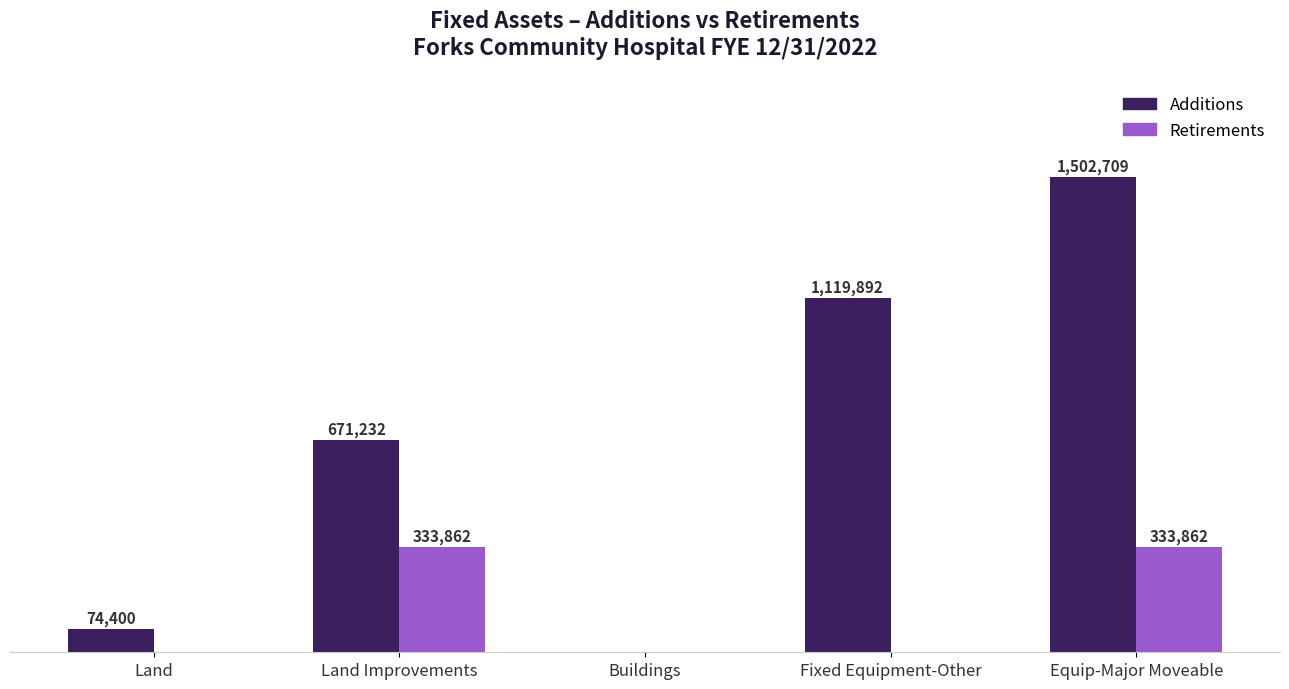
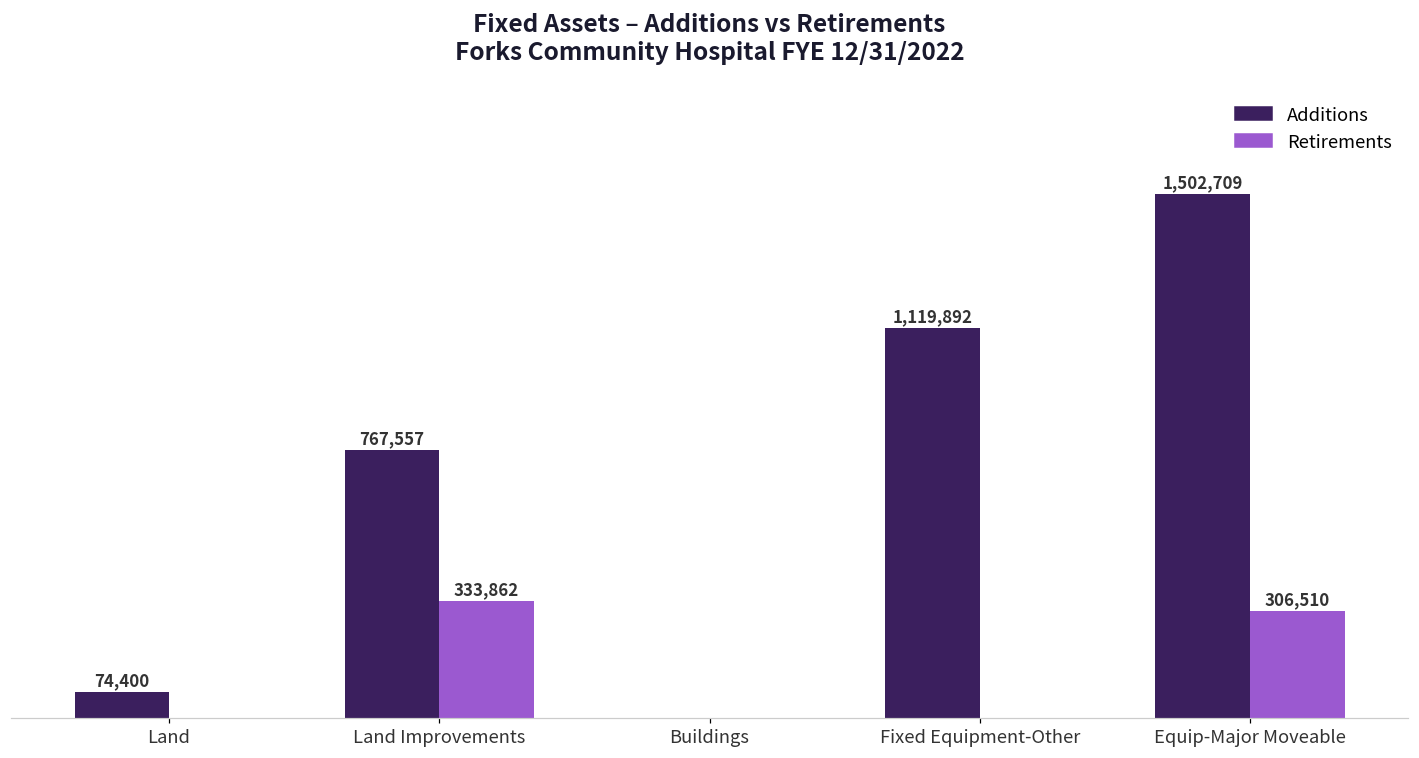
  {
    "Additions": {
      "Land": "74,400",
-     "Land Improvements": "671,232",
+     "Land Improvements": "767,557",
      "Fixed Equipment-Other": "1,119,892",
      "Equip-Major Moveable": "1,502,709"
    },
    "Retirements": {
      "Land Improvements": "333,862",
-     "Equip-Major Moveable": "333,862"
+     "Equip-Major Moveable": "306,510"
    }
  }
